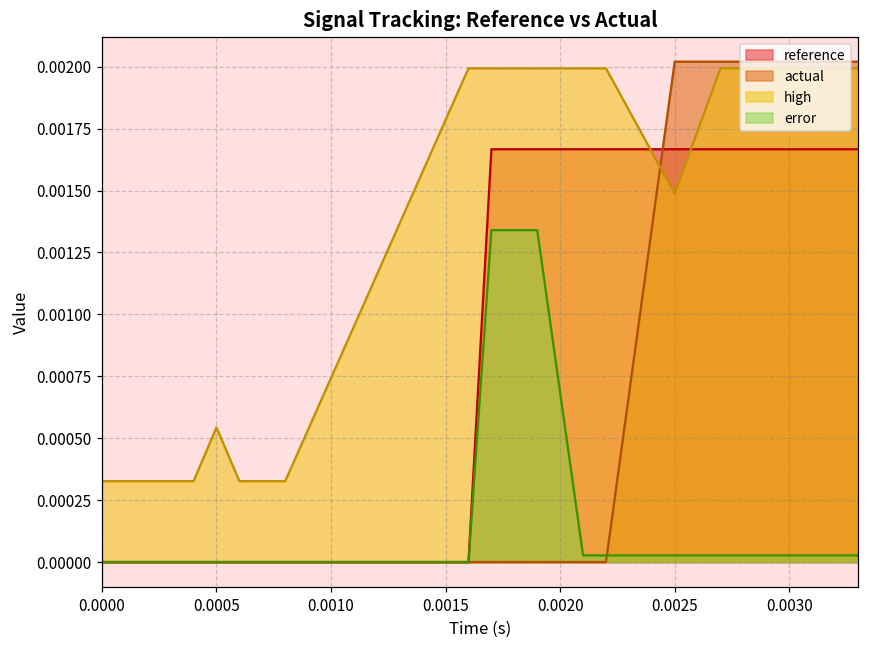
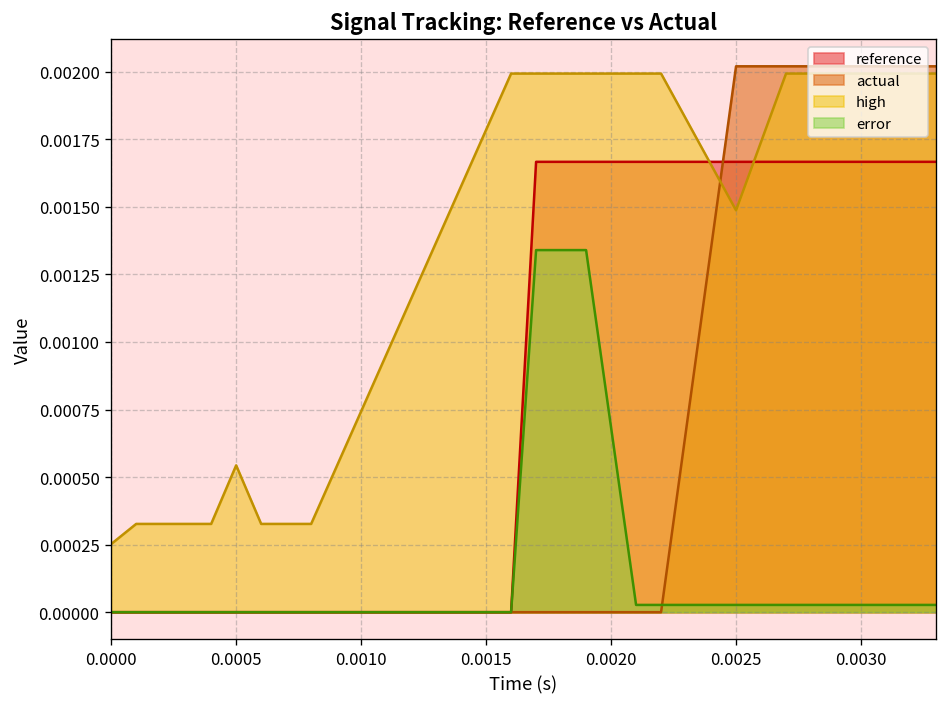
  {
    "high": {
-     "0.0000": 0.00033,
+     "0.0000": 0.00025,
      "0.0005": 0.00054,
      "0.0025": 0.00149
    },
    "error": {
      "0.0025": 0.00003
    }
  }
